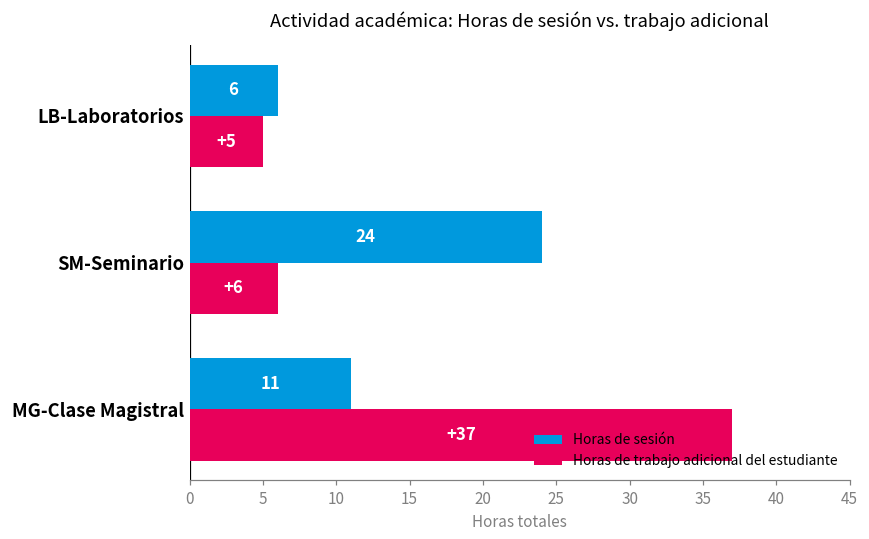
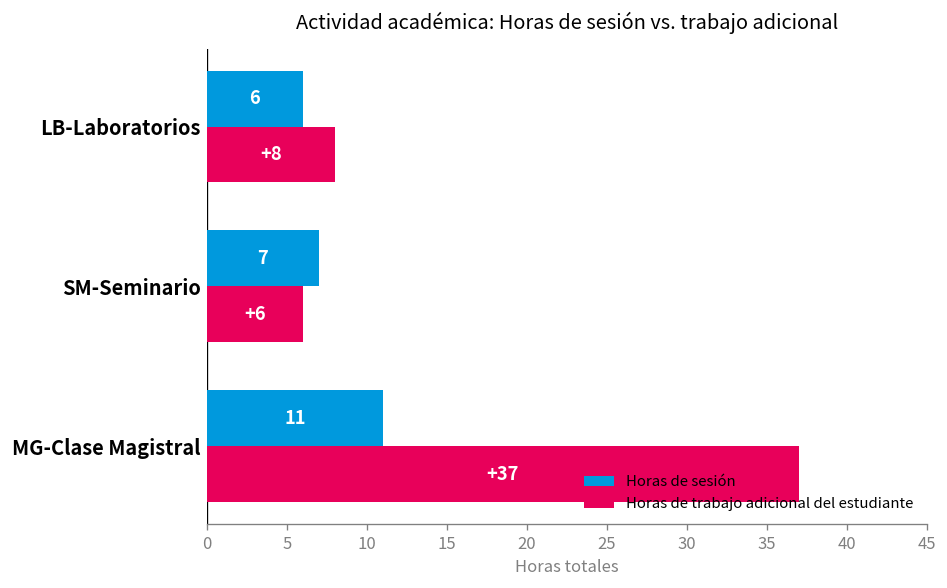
  {
    "Horas de sesión": {
      "LB-Laboratorios": "6",
-     "SM-Seminario": "24",
+     "SM-Seminario": "7",
      "MG-Clase Magistral": "11"
    },
    "Horas de trabajo adicional del estudiante": {
-     "LB-Laboratorios": "+5",
+     "LB-Laboratorios": "+8",
      "SM-Seminario": "+6",
      "MG-Clase Magistral": "+37"
    }
  }
